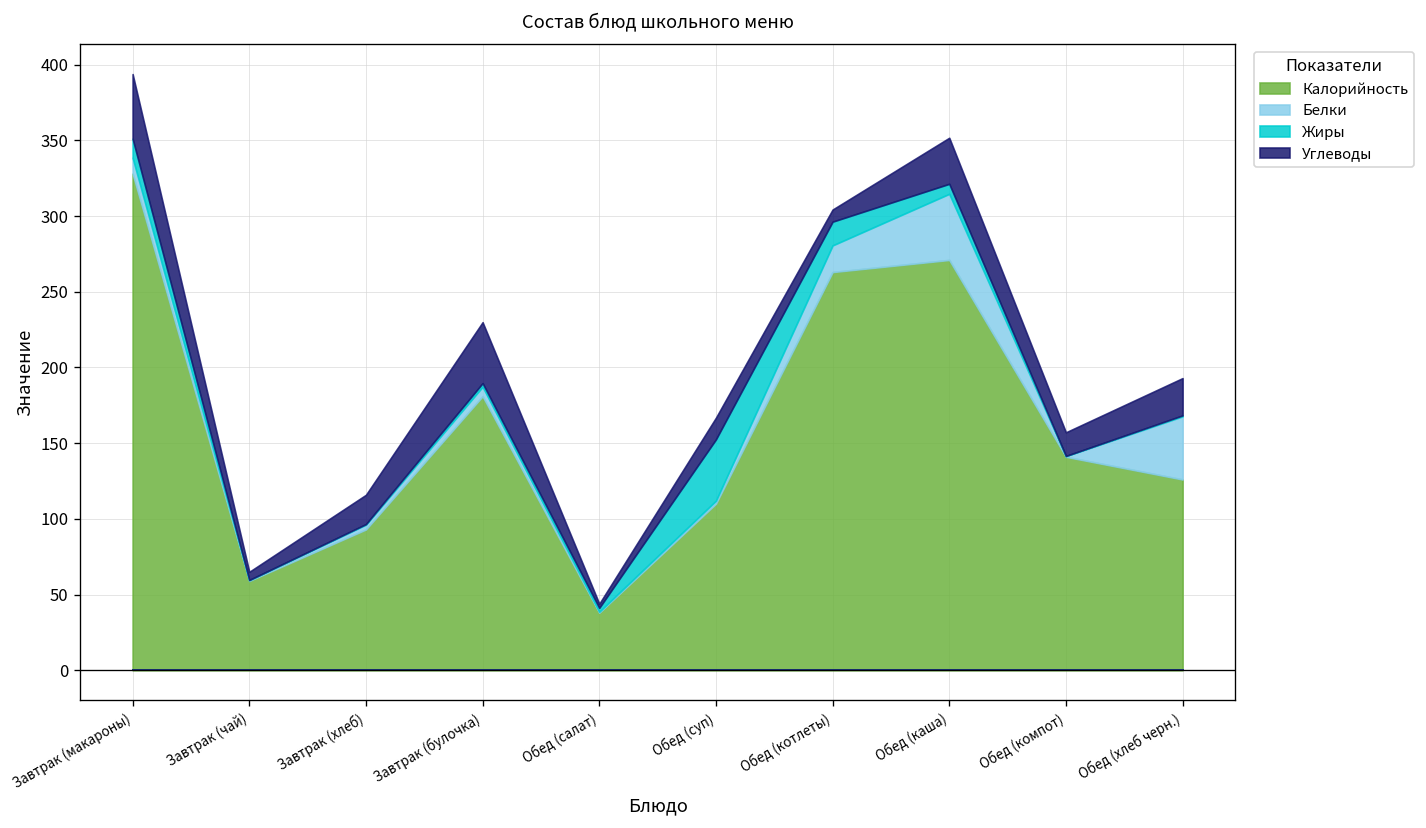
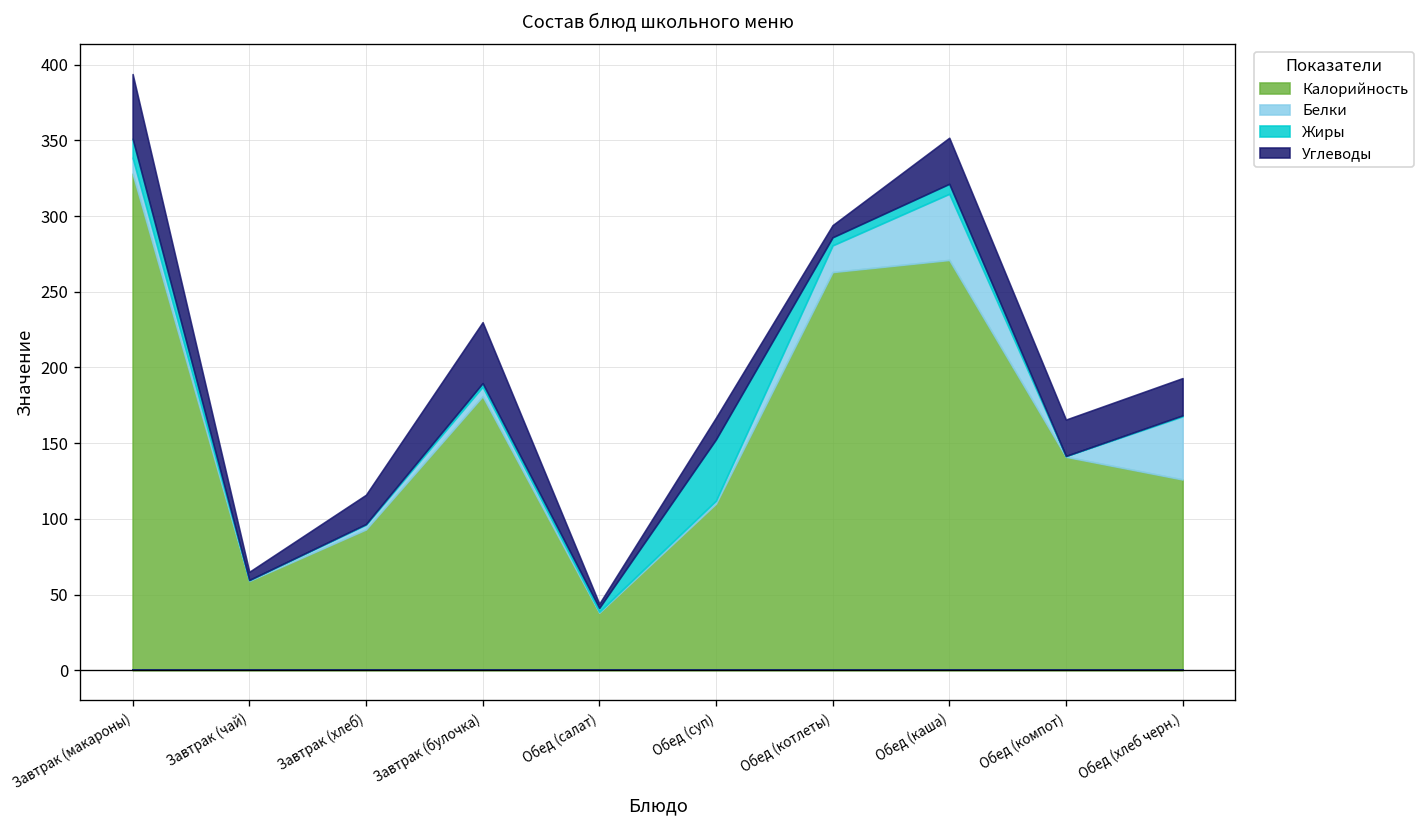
  {
    "Белки": {
      "Завтрак (макароны)": 11,
      "Завтрак (булочка)": 6,
      "Обед (суп)": 2,
      "Обед (котлеты)": 18,
      "Обед (каша)": 44
    },
    "Жиры": {
      "Завтрак (макароны)": 13,
      "Завтрак (булочка)": 2,
      "Обед (салат)": 3,
      "Обед (суп)": 41,
-     "Обед (котлеты)": 16,
+     "Обед (котлеты)": 5,
      "Обед (каша)": 7
    },
    "Углеводы": {
      "Завтрак (макароны)": 43,
      "Завтрак (чай)": 5,
      "Завтрак (хлеб)": 19,
      "Завтрак (булочка)": 40,
      "Обед (салат)": 3,
      "Обед (суп)": 14,
      "Обед (котлеты)": 8,
      "Обед (каша)": 30,
-     "Обед (компот)": 16,
+     "Обед (компот)": 24,
      "Обед (хлеб черн.)": 25
    }
  }
